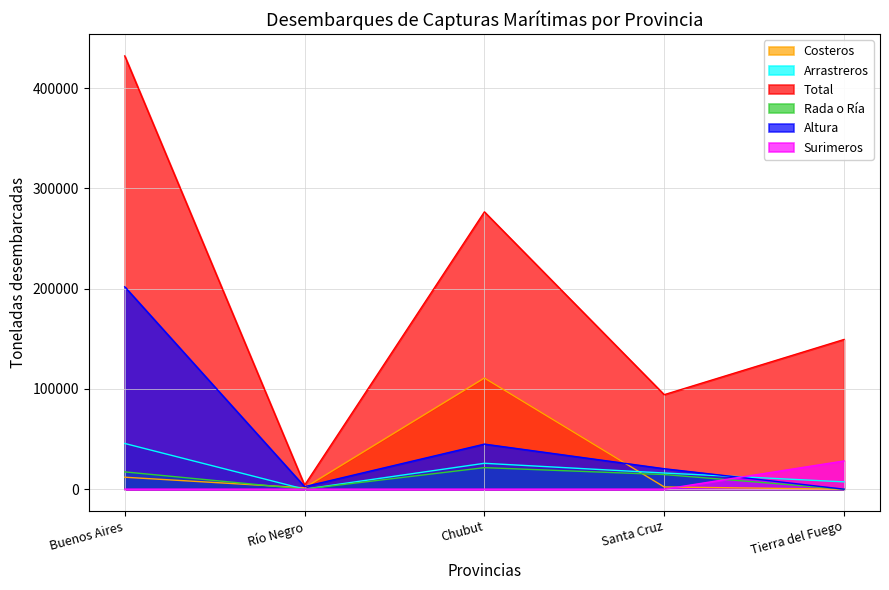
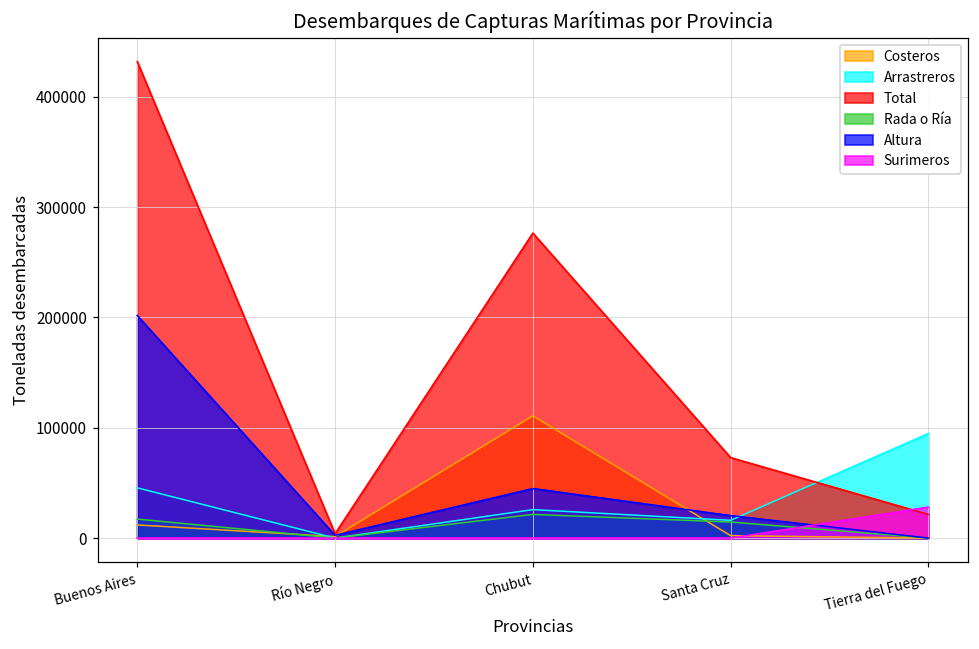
  {
    "Costeros": {
      "Buenos Aires": 12000,
      "Chubut": 111000
    },
    "Arrastreros": {
      "Buenos Aires": 46000,
      "Chubut": 26000,
-     "Tierra del Fuego": 7000
+     "Tierra del Fuego": 95000
    },
    "Total": {
      "Buenos Aires": 432000,
      "Chubut": 277000,
-     "Santa Cruz": 94000,
-     "Tierra del Fuego": 149000
+     "Santa Cruz": 73000,
+     "Tierra del Fuego": 21000
    },
    "Rada o Ría": {
      "Buenos Aires": 17000,
      "Chubut": 21000
    },
    "Altura": {
      "Buenos Aires": 202000,
      "Chubut": 45000,
      "Santa Cruz": 20000
    },
    "Surimeros": {
      "Buenos Aires": 0,
      "Chubut": 0,
      "Tierra del Fuego": 28000
    }
  }
